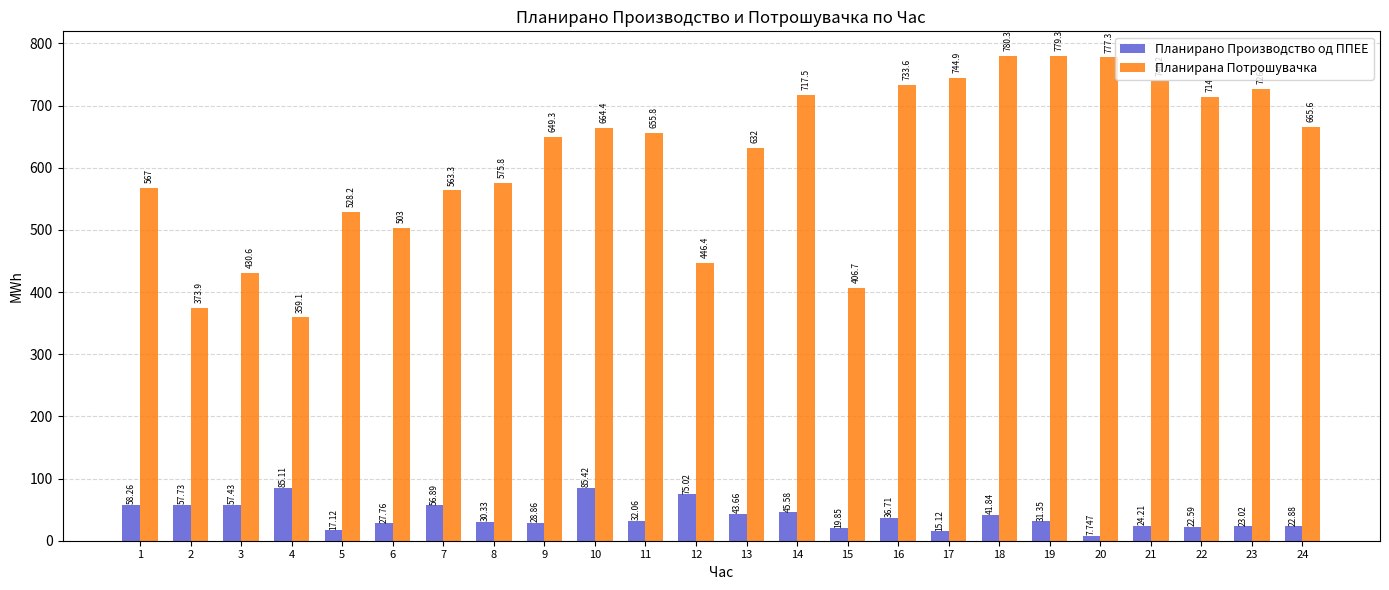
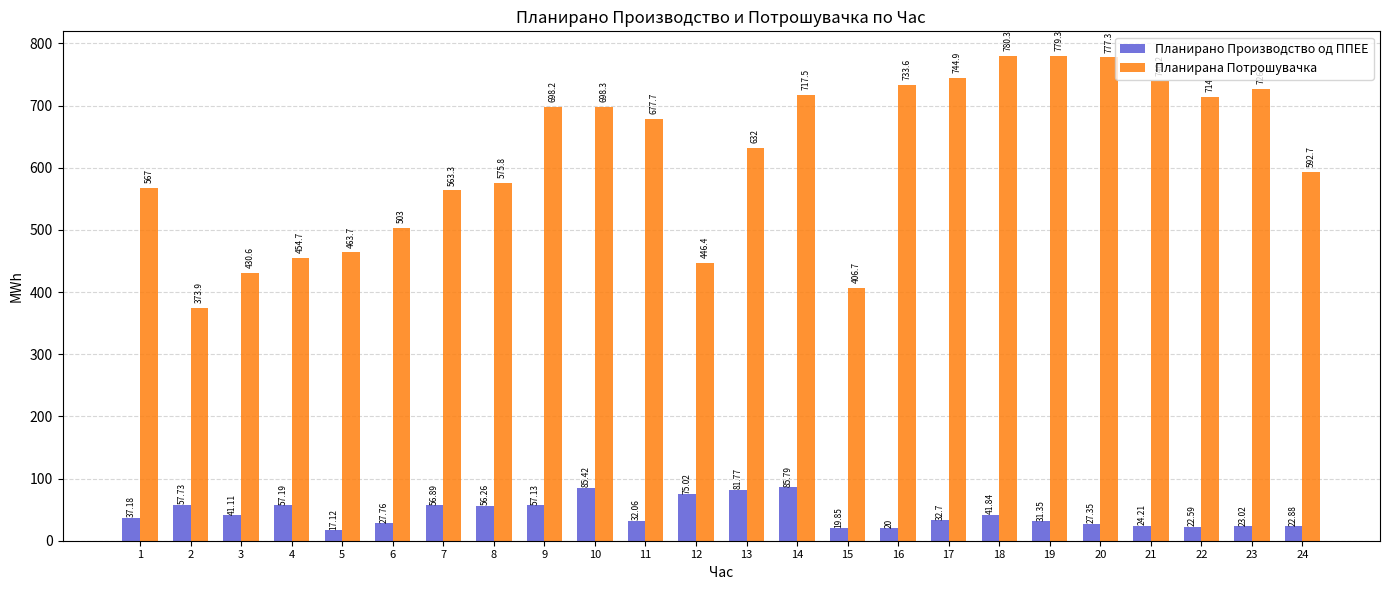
  {
    "Планирано Производство од ППЕЕ": {
-     "1": 58.26,
+     "1": 37.18,
      "2": 57.73,
-     "3": 57.43,
-     "4": 85.11,
+     "3": 41.11,
+     "4": 57.19,
      "5": 17.12,
      "6": 27.76,
      "7": 56.89,
-     "8": 30.33,
-     "9": 28.86,
+     "8": 56.26,
+     "9": 57.13,
      "10": 85.42,
      "11": 32.06,
      "12": 75.02,
-     "13": 43.66,
-     "14": 45.58,
+     "13": 81.77,
+     "14": 85.79,
      "15": 19.85,
-     "16": 36.71,
-     "17": 15.12,
+     "16": 20,
+     "17": 32.7,
      "18": 41.84,
      "19": 31.35,
-     "20": 7.747,
+     "20": 27.35,
      "21": 24.21,
      "22": 22.59,
      "23": 23.02,
      "24": 22.88
    },
    "Планирана Потрошувачка": {
      "1": 567,
      "2": 373.9,
      "3": 430.6,
-     "4": 359.1,
-     "5": 528.2,
+     "4": 454.7,
+     "5": 463.7,
      "6": 503,
      "7": 563.3,
      "8": 575.8,
-     "9": 649.3,
-     "10": 664.4,
-     "11": 655.8,
+     "9": 698.2,
+     "10": 698.3,
+     "11": 677.7,
      "12": 446.4,
      "13": 632,
      "14": 717.5,
      "15": 406.7,
      "16": 733.6,
      "17": 744.9,
      "18": 780.3,
      "19": 779.3,
      "20": 777.3,
-     "24": 665.6
+     "24": 592.7
    }
  }
